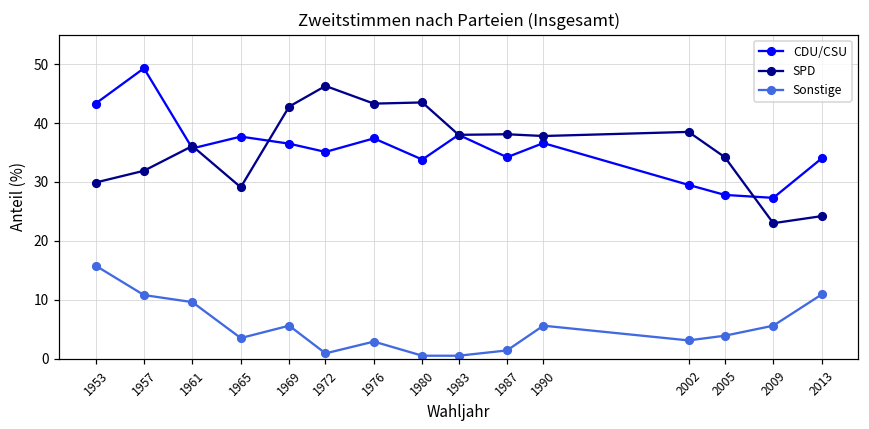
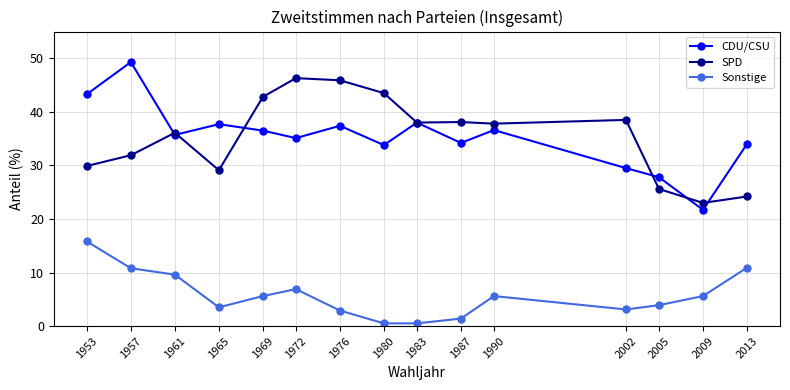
  {
    "CDU/CSU": {
      "1953": 43,
      "1957": 49,
      "1965": 38,
      "1969": 37,
      "1972": 35,
      "1976": 37,
      "1980": 34,
      "1987": 34,
      "1990": 37,
      "2002": 30,
      "2005": 28,
-     "2009": 27,
+     "2009": 22,
      "2013": 34
    },
    "SPD": {
      "1953": 30,
      "1957": 32,
      "1965": 29,
      "1969": 43,
      "1972": 46,
-     "1976": 43,
+     "1976": 46,
      "1980": 44,
      "1987": 38,
      "1990": 38,
      "2002": 39,
-     "2005": 34,
+     "2005": 26,
      "2009": 23,
      "2013": 24
    },
    "Sonstige": {
      "1953": 16,
      "1957": 11,
      "1961": 10,
      "1965": 4,
      "1969": 6,
-     "1972": 1,
+     "1972": 7,
      "1976": 3,
      "1980": 1,
      "1983": 1,
      "1987": 1,
      "1990": 6,
      "2002": 3,
      "2005": 4,
      "2009": 6,
      "2013": 11
    }
  }
